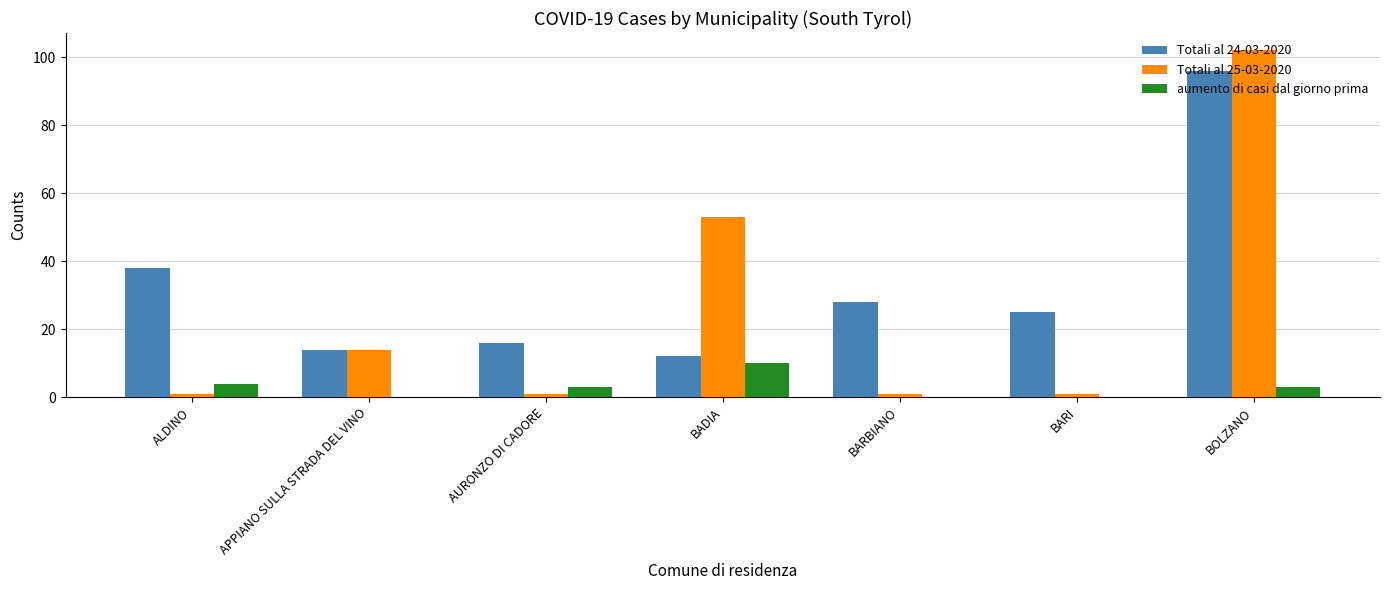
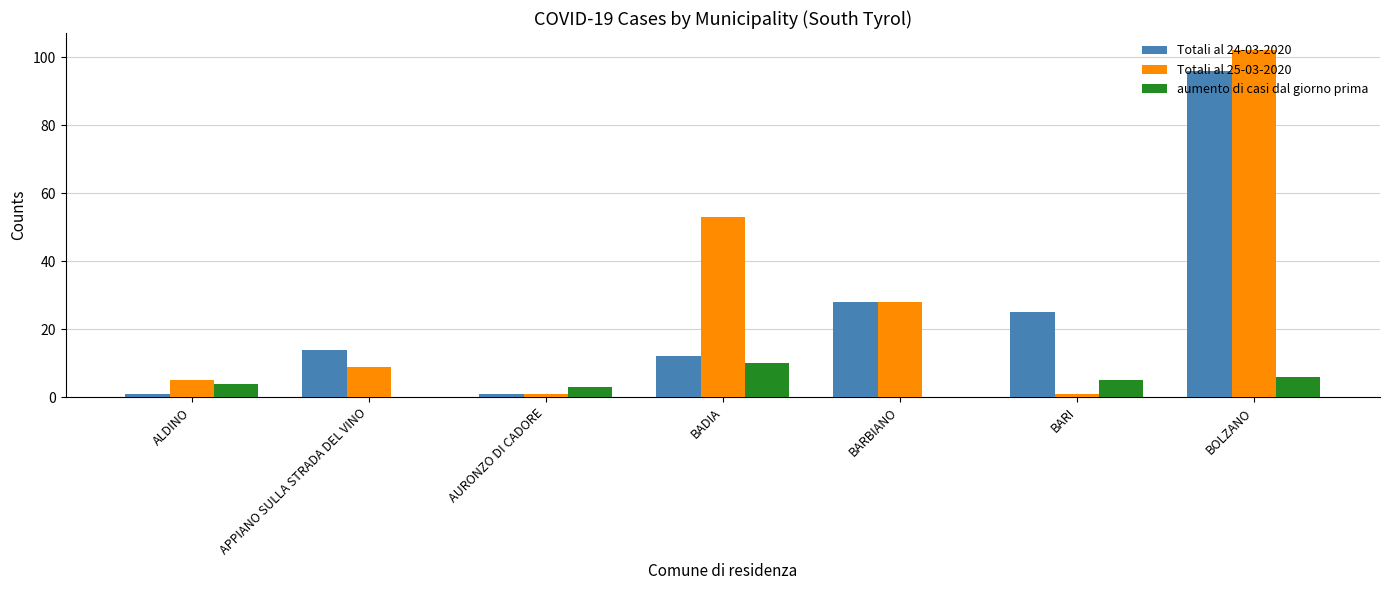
  {
    "Totali al 24-03-2020": {
-     "ALDINO": 38,
+     "ALDINO": 1,
      "APPIANO SULLA STRADA DEL VINO": 14,
-     "AURONZO DI CADORE": 16,
+     "AURONZO DI CADORE": 1,
      "BADIA": 12,
      "BARBIANO": 28,
      "BARI": 25,
      "BOLZANO": 96
    },
    "Totali al 25-03-2020": {
-     "ALDINO": 1,
-     "APPIANO SULLA STRADA DEL VINO": 14,
+     "ALDINO": 5,
+     "APPIANO SULLA STRADA DEL VINO": 9,
      "AURONZO DI CADORE": 1,
      "BADIA": 53,
-     "BARBIANO": 1,
+     "BARBIANO": 28,
      "BARI": 1,
      "BOLZANO": 102
    },
    "aumento di casi dal giorno prima": {
      "ALDINO": 4,
      "APPIANO SULLA STRADA DEL VINO": 0,
      "AURONZO DI CADORE": 3,
      "BADIA": 10,
      "BARBIANO": 0,
-     "BARI": 0,
-     "BOLZANO": 3
+     "BARI": 5,
+     "BOLZANO": 6
    }
  }
